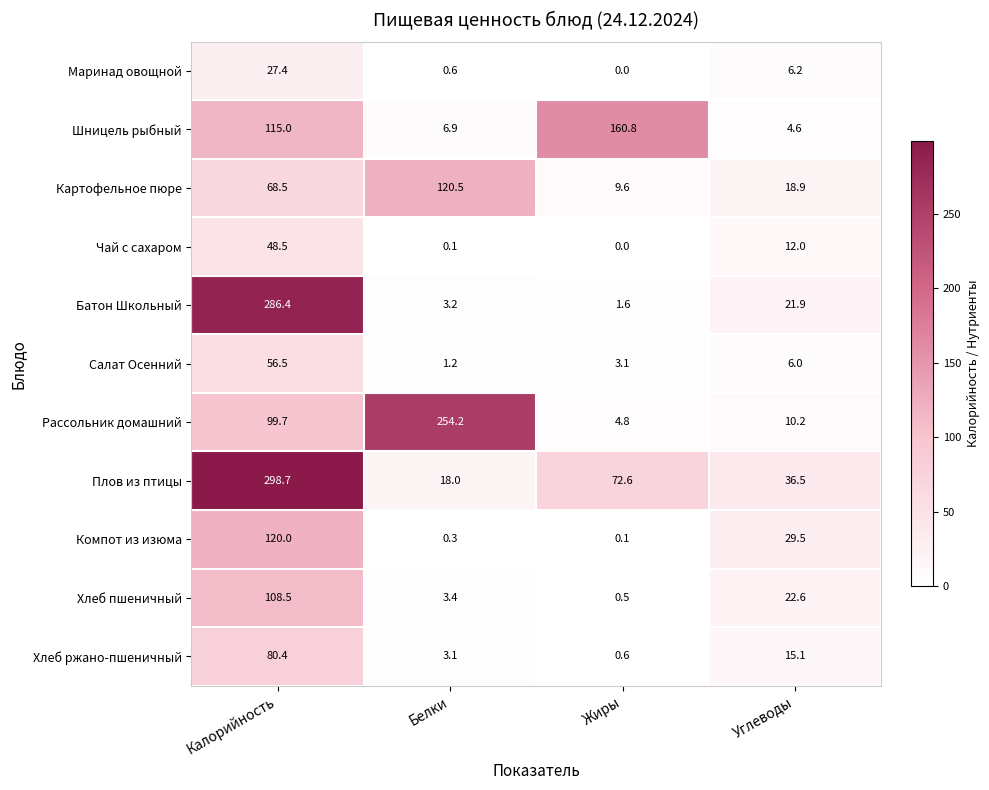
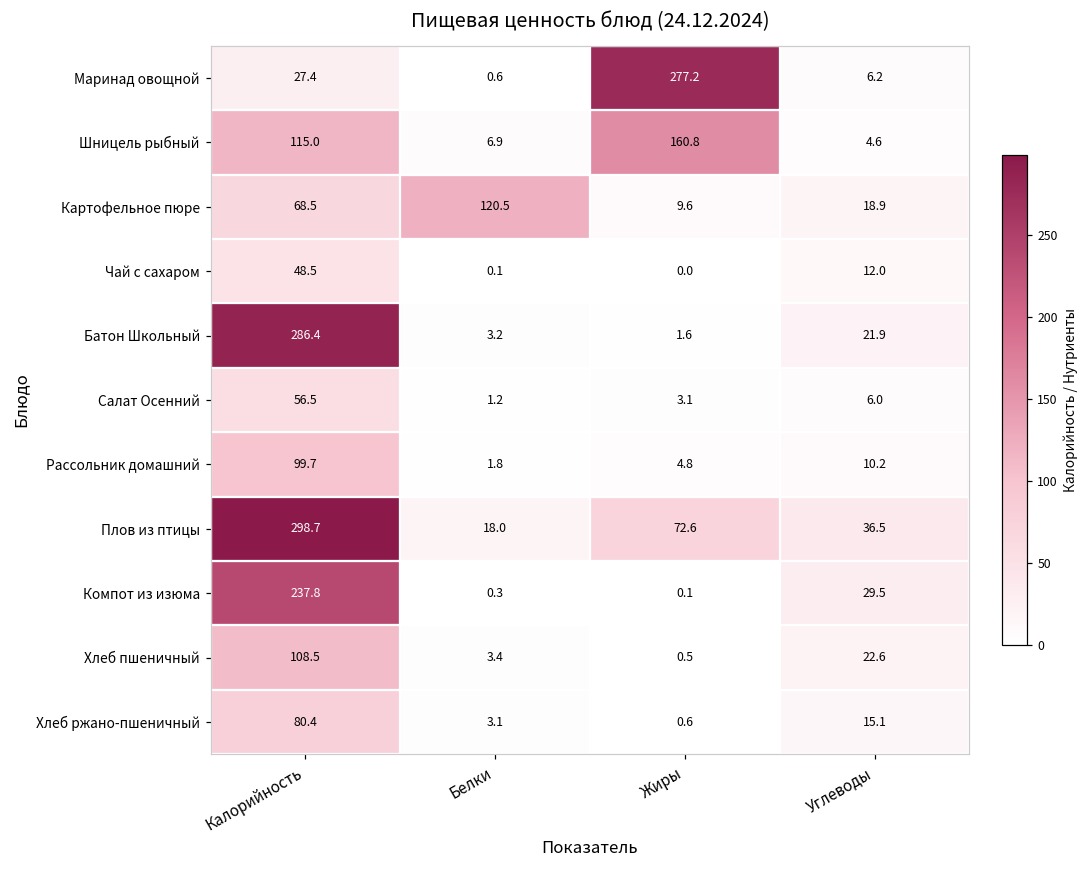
  {
    "Маринад овощной": {
      "Калорийность": 27.4,
      "Белки": 0.6,
-     "Жиры": 0.0,
+     "Жиры": 277.2,
      "Углеводы": 6.2
    },
    "Шницель рыбный": {
      "Калорийность": 115.0,
      "Белки": 6.9,
      "Жиры": 160.8,
      "Углеводы": 4.6
    },
    "Картофельное пюре": {
      "Калорийность": 68.5,
      "Белки": 120.5,
      "Жиры": 9.6,
      "Углеводы": 18.9
    },
    "Чай с сахаром": {
      "Калорийность": 48.5,
      "Белки": 0.1,
      "Жиры": 0.0,
      "Углеводы": 12.0
    },
    "Батон Школьный": {
      "Калорийность": 286.4,
      "Белки": 3.2,
      "Жиры": 1.6,
      "Углеводы": 21.9
    },
    "Салат Осенний": {
      "Калорийность": 56.5,
      "Белки": 1.2,
      "Жиры": 3.1,
      "Углеводы": 6.0
    },
    "Рассольник домашний": {
      "Калорийность": 99.7,
-     "Белки": 254.2,
+     "Белки": 1.8,
      "Жиры": 4.8,
      "Углеводы": 10.2
    },
    "Плов из птицы": {
      "Калорийность": 298.7,
      "Белки": 18.0,
      "Жиры": 72.6,
      "Углеводы": 36.5
    },
    "Компот из изюма": {
-     "Калорийность": 120.0,
+     "Калорийность": 237.8,
      "Белки": 0.3,
      "Жиры": 0.1,
      "Углеводы": 29.5
    },
    "Хлеб пшеничный": {
      "Калорийность": 108.5,
      "Белки": 3.4,
      "Жиры": 0.5,
      "Углеводы": 22.6
    },
    "Хлеб ржано-пшеничный": {
      "Калорийность": 80.4,
      "Белки": 3.1,
      "Жиры": 0.6,
      "Углеводы": 15.1
    }
  }
